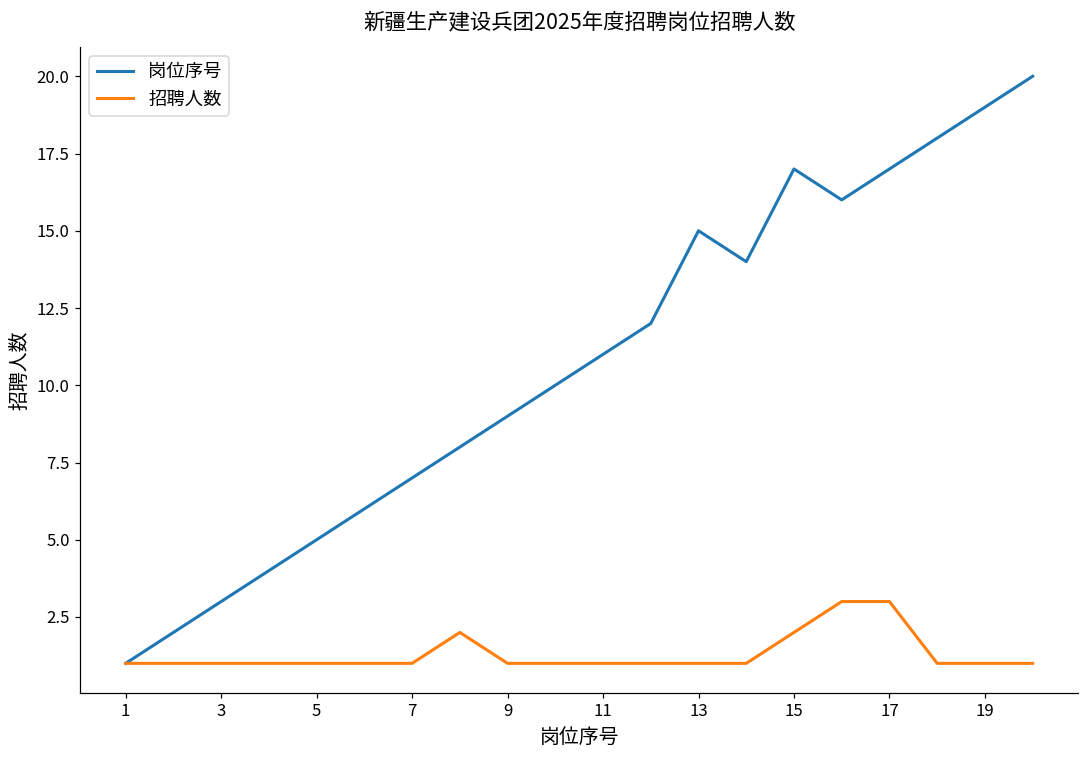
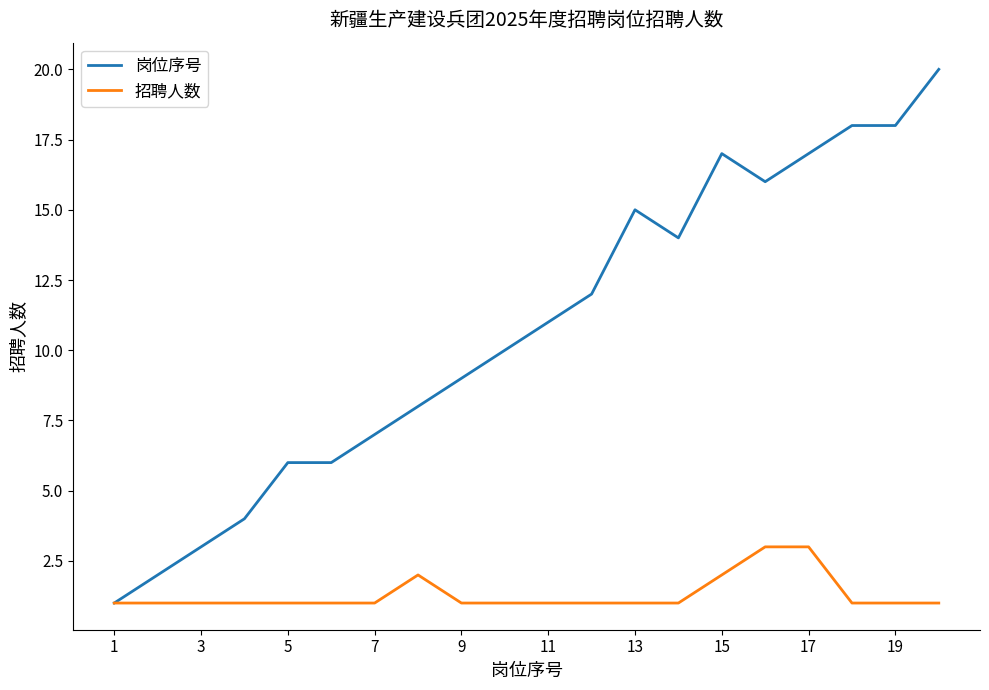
  {
    "岗位序号": {
      "3": 3,
-     "5": 5,
+     "5": 6,
      "7": 7,
      "9": 9,
      "11": 11,
      "13": 15,
      "15": 17,
      "17": 17,
-     "19": 19
+     "19": 18
    },
    "招聘人数": {
      "3": 1,
      "5": 1,
      "7": 1,
      "9": 1,
      "11": 1,
      "13": 1,
      "15": 2,
      "17": 3,
      "19": 1
    }
  }
